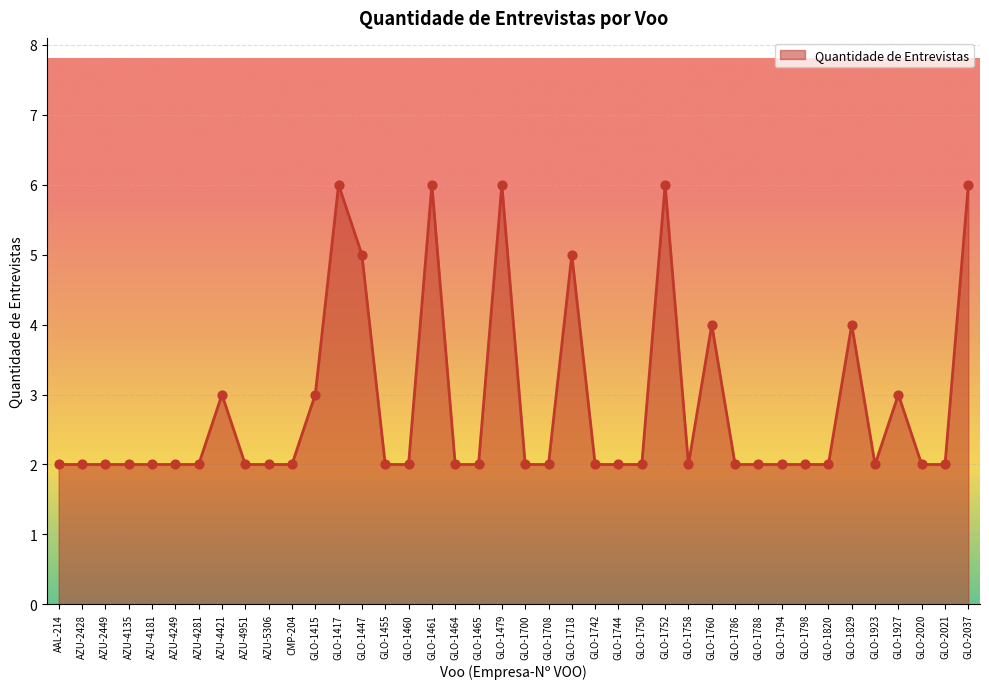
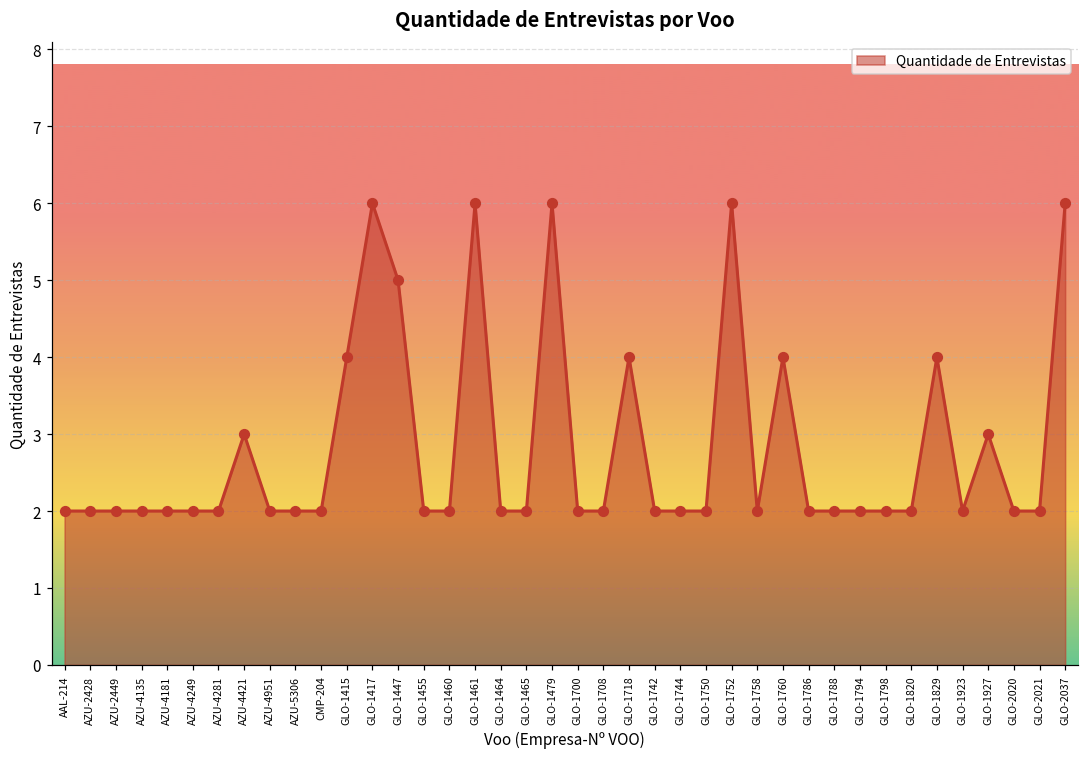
  {
    "AAL-214": 2,
    "AZU-2428": 2,
    "AZU-2449": 2,
    "AZU-4135": 2,
    "AZU-4181": 2,
    "AZU-4249": 2,
    "AZU-4281": 2,
    "AZU-4421": 3,
    "AZU-4951": 2,
    "AZU-5306": 2,
    "CMP-204": 2,
-   "GLO-1415": 3,
+   "GLO-1415": 4,
    "GLO-1417": 6,
    "GLO-1447": 5,
    "GLO-1455": 2,
    "GLO-1460": 2,
    "GLO-1461": 6,
    "GLO-1464": 2,
    "GLO-1465": 2,
    "GLO-1479": 6,
    "GLO-1700": 2,
    "GLO-1708": 2,
-   "GLO-1718": 5,
+   "GLO-1718": 4,
    "GLO-1742": 2,
    "GLO-1744": 2,
    "GLO-1750": 2,
    "GLO-1752": 6,
    "GLO-1758": 2,
    "GLO-1760": 4,
    "GLO-1786": 2,
    "GLO-1788": 2,
    "GLO-1794": 2,
    "GLO-1798": 2,
    "GLO-1820": 2,
    "GLO-1829": 4,
    "GLO-1923": 2,
    "GLO-1927": 3,
    "GLO-2020": 2,
    "GLO-2021": 2,
    "GLO-2037": 6
  }
